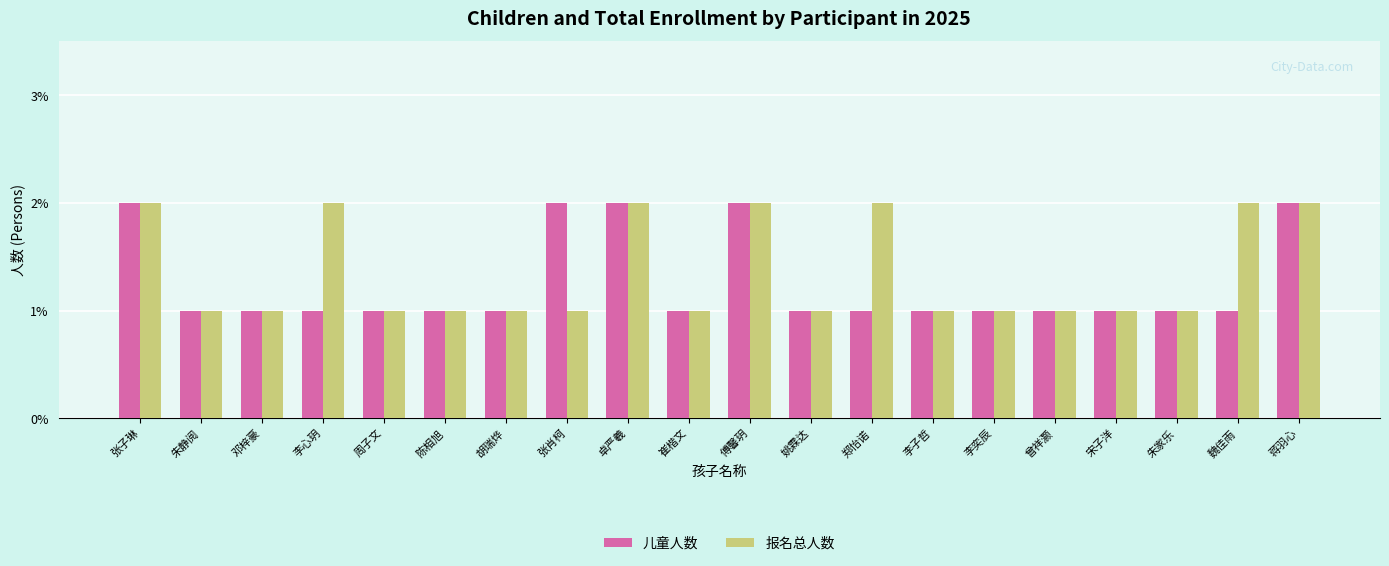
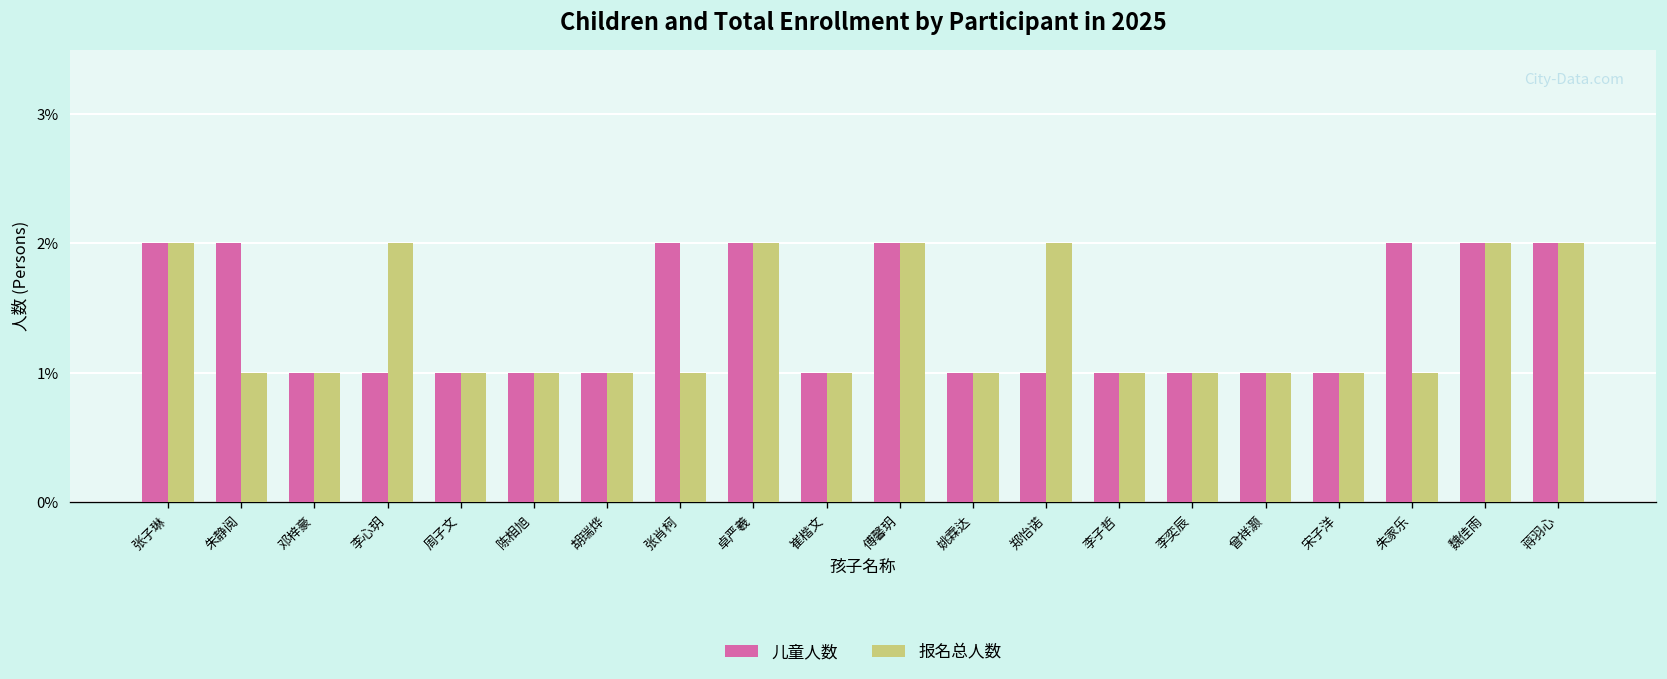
  {
    "儿童人数": {
      "张子琳": "2%",
-     "朱静阅": "1%",
+     "朱静阅": "2%",
      "邓梓豪": "1%",
      "李心玥": "1%",
      "周子文": "1%",
      "陈相旭": "1%",
      "胡瑞烨": "1%",
      "张肖柯": "2%",
      "卓严羲": "2%",
      "崔楷文": "1%",
      "傅馨玥": "2%",
      "姚霖达": "1%",
      "郑怡诺": "1%",
      "李子哲": "1%",
      "李奕辰": "1%",
      "曾祥灏": "1%",
      "宋子洋": "1%",
-     "朱家乐": "1%",
-     "魏佳雨": "1%",
+     "朱家乐": "2%",
+     "魏佳雨": "2%",
      "蒋羽心": "2%"
    },
    "报名总人数": {
      "张子琳": "2%",
      "朱静阅": "1%",
      "邓梓豪": "1%",
      "李心玥": "2%",
      "周子文": "1%",
      "陈相旭": "1%",
      "胡瑞烨": "1%",
      "张肖柯": "1%",
      "卓严羲": "2%",
      "崔楷文": "1%",
      "傅馨玥": "2%",
      "姚霖达": "1%",
      "郑怡诺": "2%",
      "李子哲": "1%",
      "李奕辰": "1%",
      "曾祥灏": "1%",
      "宋子洋": "1%",
      "朱家乐": "1%",
      "魏佳雨": "2%",
      "蒋羽心": "2%"
    }
  }
